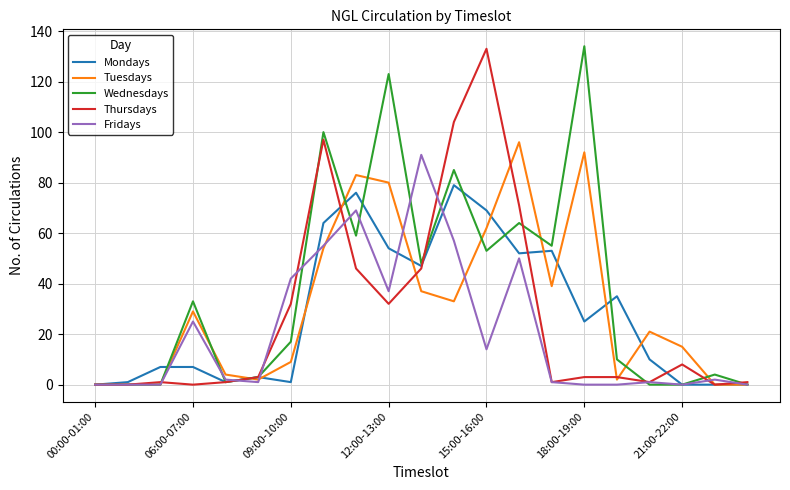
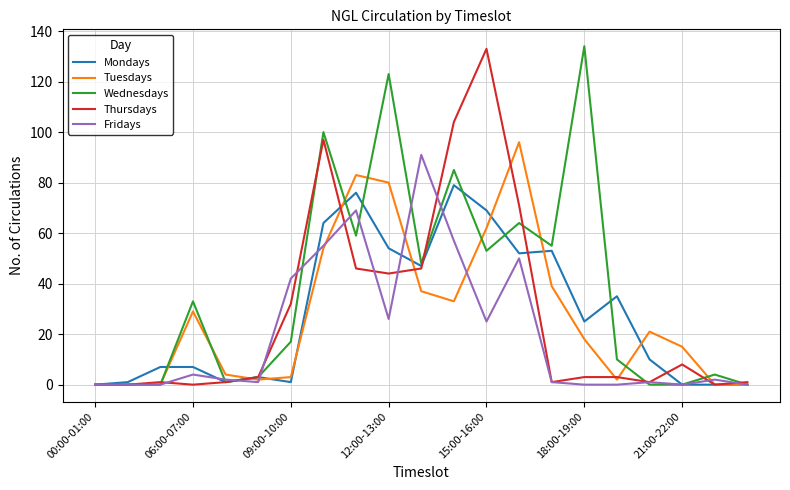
  {
    "Mondays": {
      "06:00-07:00": 7,
      "09:00-10:00": 1,
      "12:00-13:00": 54,
      "15:00-16:00": 69,
      "18:00-19:00": 25
    },
    "Tuesdays": {
      "06:00-07:00": 29,
-     "09:00-10:00": 9,
+     "09:00-10:00": 3,
      "12:00-13:00": 80,
      "15:00-16:00": 62,
-     "18:00-19:00": 92,
+     "18:00-19:00": 18,
      "21:00-22:00": 15
    },
    "Wednesdays": {
      "06:00-07:00": 33,
      "09:00-10:00": 17,
      "12:00-13:00": 123,
      "15:00-16:00": 53,
      "18:00-19:00": 134
    },
    "Thursdays": {
      "06:00-07:00": 0,
      "09:00-10:00": 32,
-     "12:00-13:00": 32,
+     "12:00-13:00": 44,
      "15:00-16:00": 133,
      "18:00-19:00": 3,
      "21:00-22:00": 8
    },
    "Fridays": {
-     "06:00-07:00": 25,
+     "06:00-07:00": 4,
      "09:00-10:00": 42,
-     "12:00-13:00": 37,
-     "15:00-16:00": 14,
+     "12:00-13:00": 26,
+     "15:00-16:00": 25,
      "18:00-19:00": 0
    }
  }
